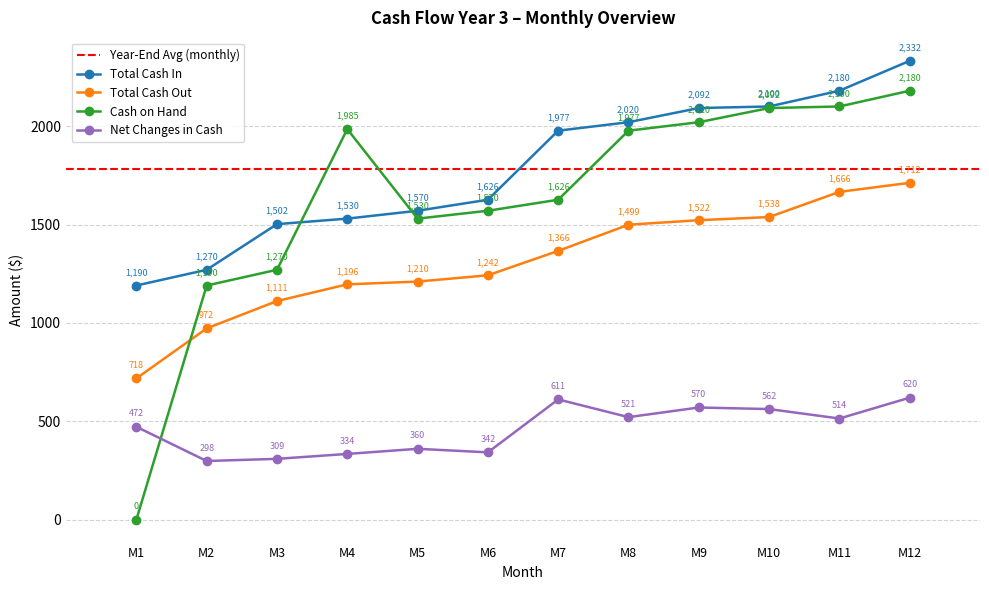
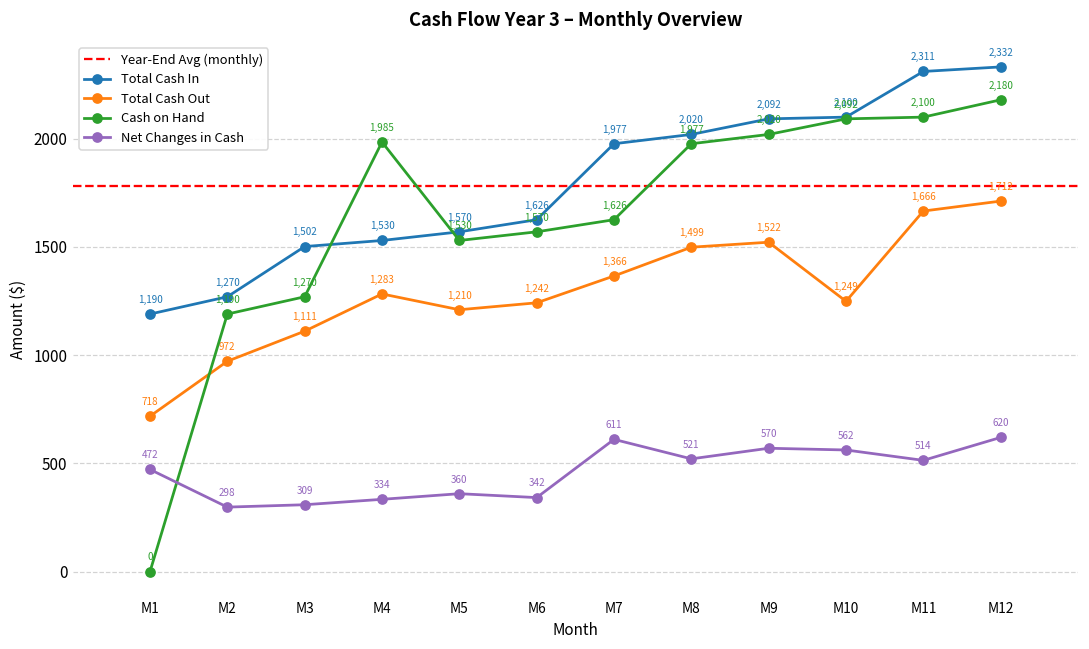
  {
    "Total Cash In": {
      "M1": "1,190",
      "M2": "1,270",
      "M3": "1,502",
      "M4": "1,530",
      "M5": "1,570",
      "M6": "1,626",
      "M7": "1,977",
      "M8": "2,020",
      "M9": "2,092",
-     "M11": "2,180",
+     "M11": "2,311",
      "M12": "2,332"
    },
    "Total Cash Out": {
      "M1": "718",
      "M2": "972",
      "M3": "1,111",
-     "M4": "1,196",
+     "M4": "1,283",
      "M5": "1,210",
      "M6": "1,242",
      "M7": "1,366",
      "M8": "1,499",
      "M9": "1,522",
-     "M10": "1,538",
+     "M10": "1,249",
      "M11": "1,666",
      "M12": "1,712"
    },
    "Cash on Hand": {
      "M1": "0",
      "M3": "1,270",
      "M4": "1,985",
      "M7": "1,626",
      "M12": "2,180"
    },
    "Net Changes in Cash": {
      "M1": "472",
      "M2": "298",
      "M3": "309",
      "M4": "334",
      "M5": "360",
      "M6": "342",
      "M7": "611",
      "M8": "521",
      "M9": "570",
      "M10": "562",
      "M11": "514",
      "M12": "620"
    }
  }
